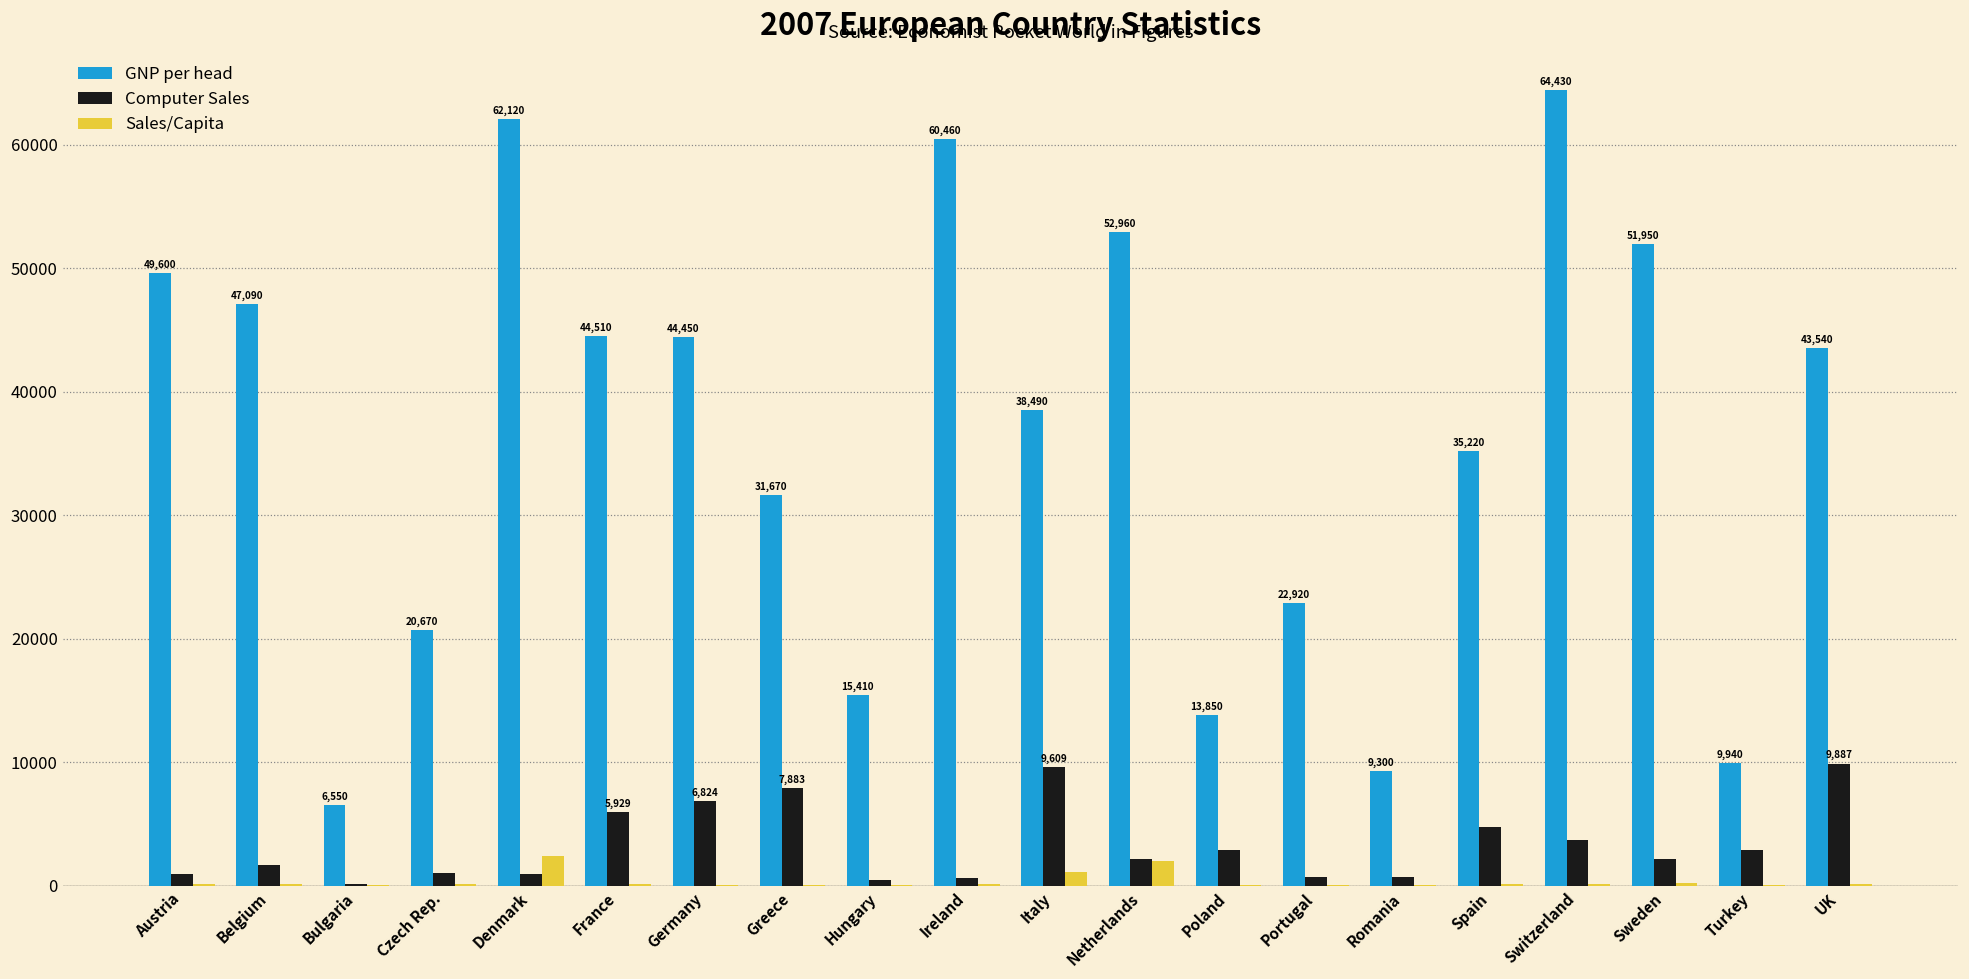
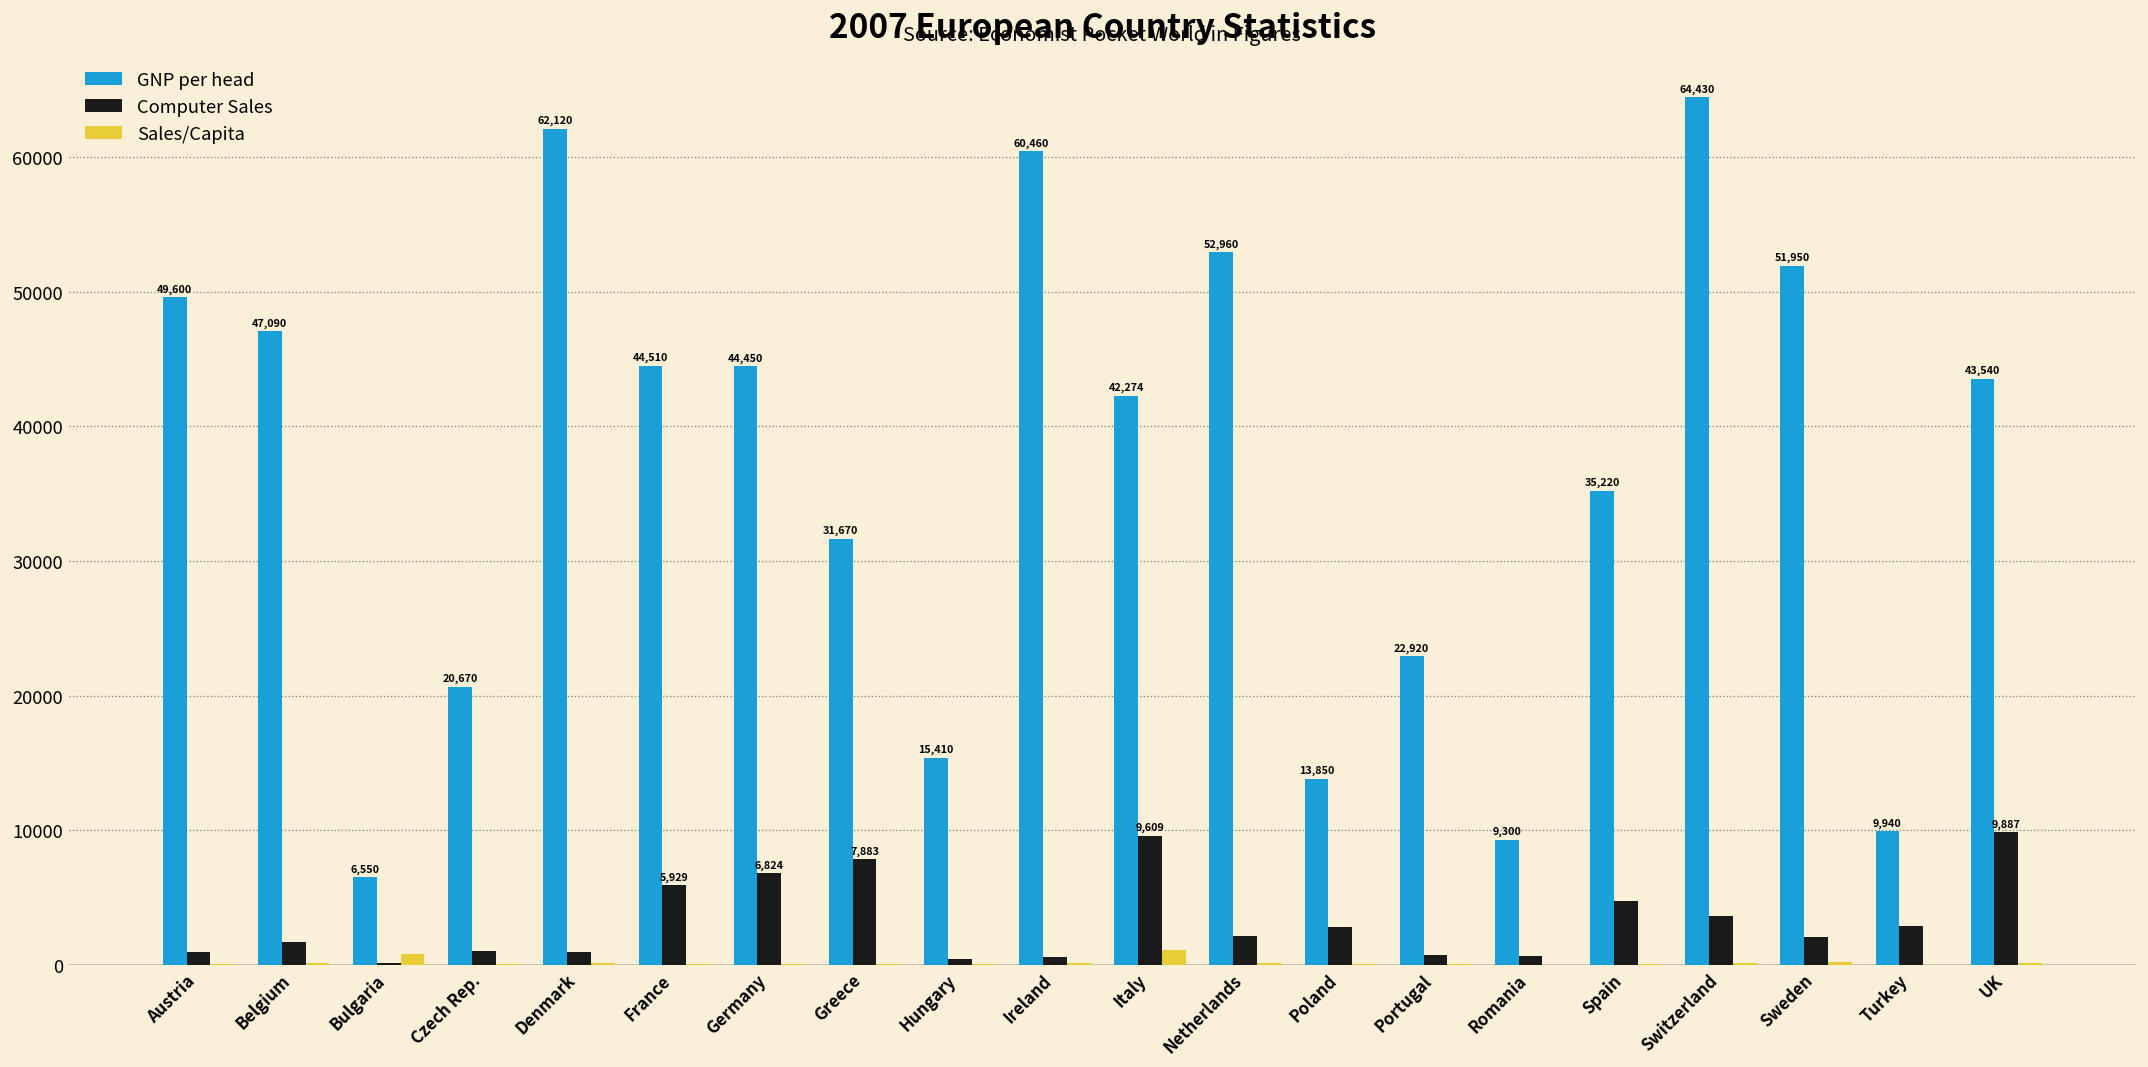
  {
    "GNP per head": {
      "Austria": "49,600",
      "Belgium": "47,090",
      "Bulgaria": "6,550",
      "Czech Rep.": "20,670",
      "Denmark": "62,120",
      "France": "44,510",
      "Germany": "44,450",
      "Greece": "31,670",
      "Hungary": "15,410",
      "Ireland": "60,460",
-     "Italy": "38,490",
+     "Italy": "42,274",
      "Netherlands": "52,960",
      "Poland": "13,850",
      "Portugal": "22,920",
      "Romania": "9,300",
      "Spain": "35,220",
      "Switzerland": "64,430",
      "Sweden": "51,950",
      "Turkey": "9,940",
      "UK": "43,540"
    },
    "Computer Sales": {
      "France": "5,929",
      "Germany": "6,824",
      "Greece": "7,883",
      "Italy": "9,609",
      "UK": "9,887"
    },
    "Sales/Capita": {
-     "Bulgaria": "0",
-     "Denmark": "2400",
+     "Bulgaria": "800",
+     "Denmark": "200",
      "Italy": "1100",
-     "Netherlands": "2000",
+     "Netherlands": "100",
      "Sweden": "200"
    }
  }
